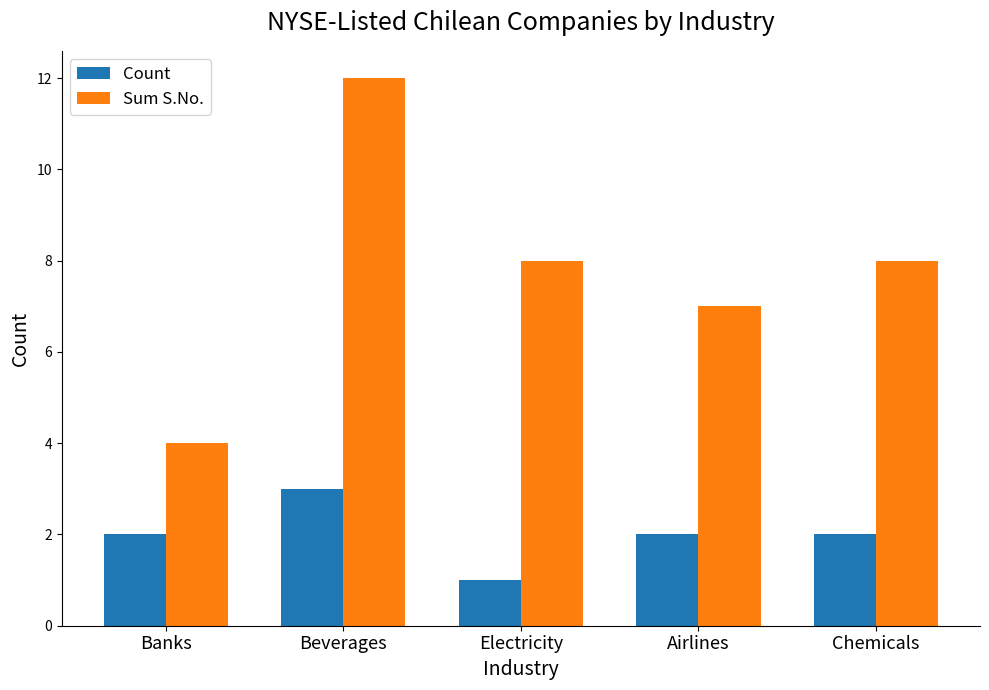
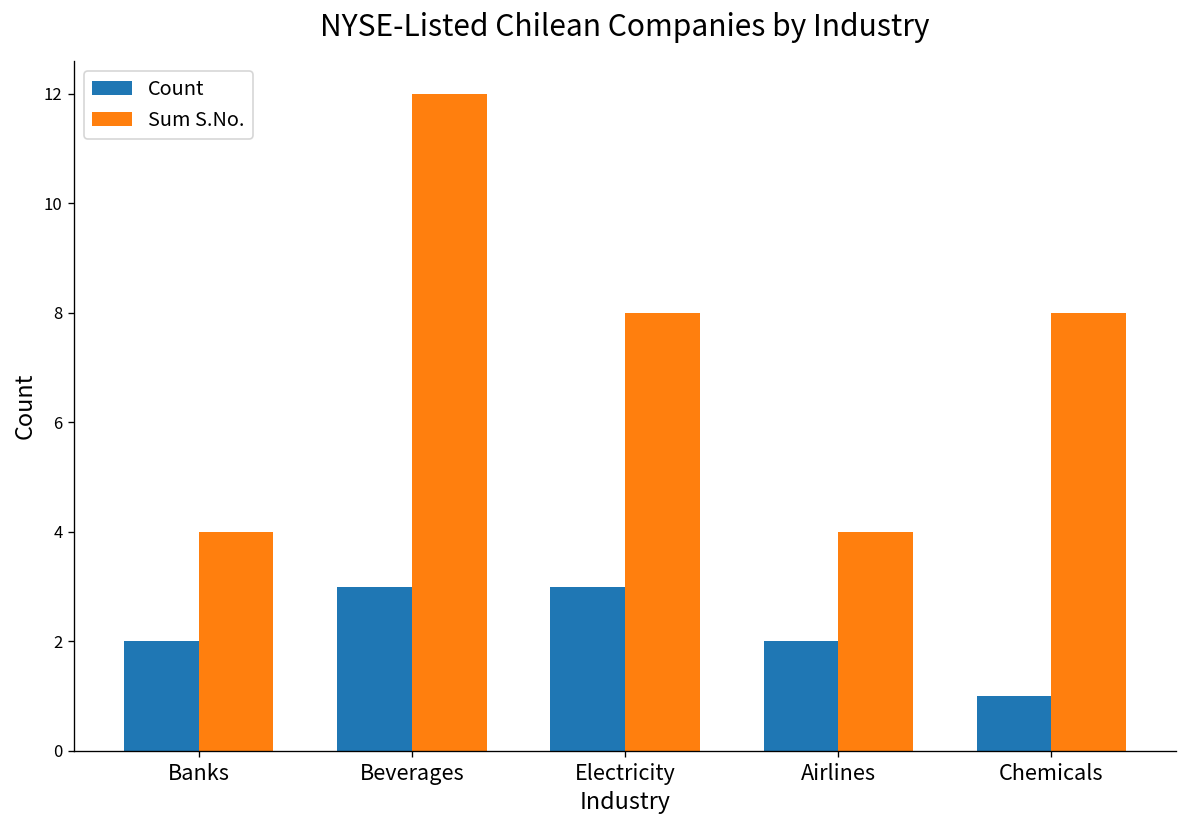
  {
    "Count": {
      "Banks": 2,
      "Beverages": 3,
-     "Electricity": 1,
+     "Electricity": 3,
      "Airlines": 2,
-     "Chemicals": 2
+     "Chemicals": 1
    },
    "Sum S.No.": {
      "Banks": 4,
      "Beverages": 12,
      "Electricity": 8,
-     "Airlines": 7,
+     "Airlines": 4,
      "Chemicals": 8
    }
  }
